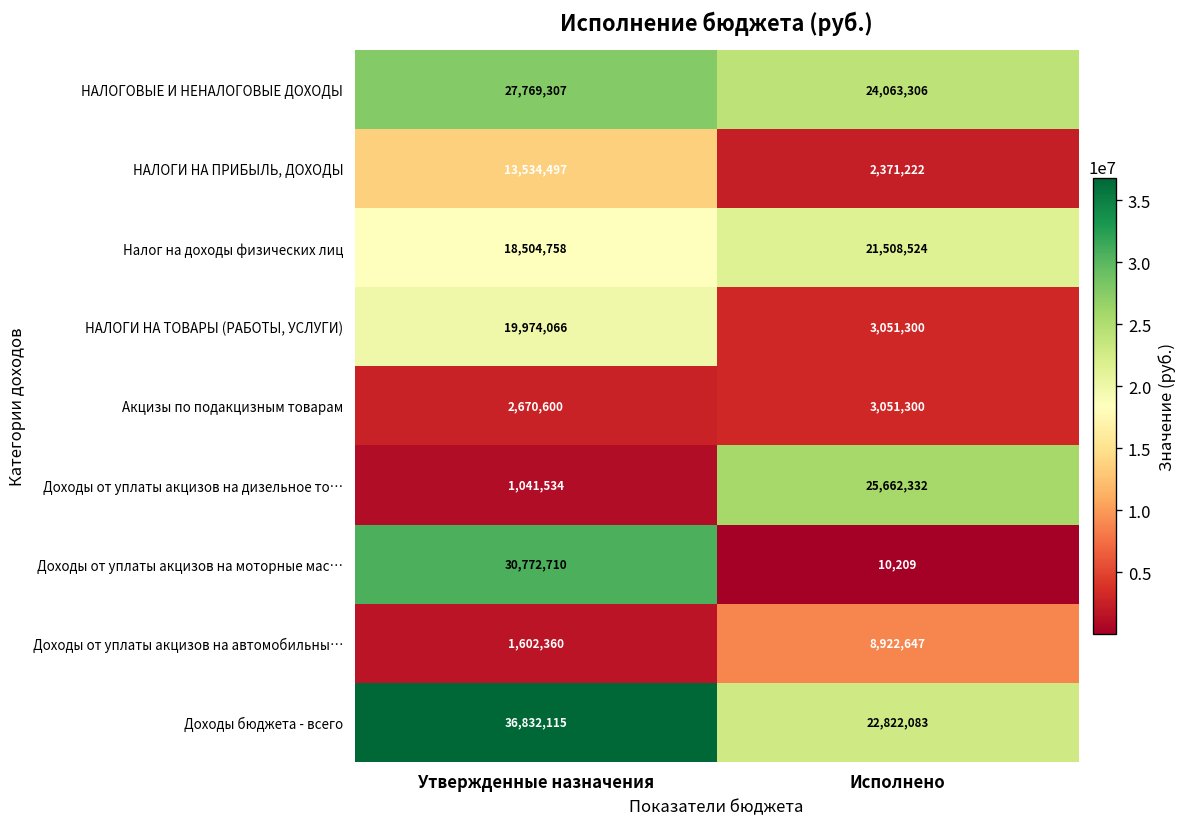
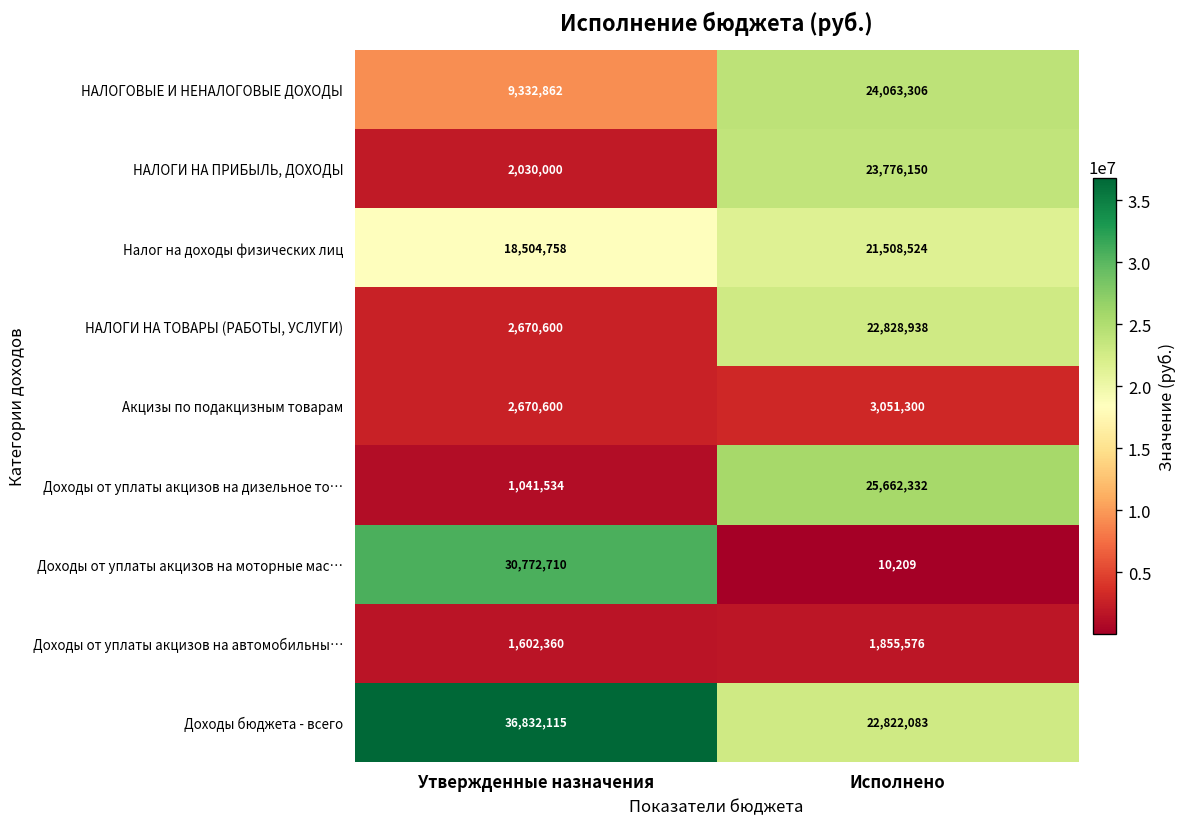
  {
    "НАЛОГОВЫЕ И НЕНАЛОГОВЫЕ ДОХОДЫ": {
-     "Утвержденные назначения": "27,769,307",
+     "Утвержденные назначения": "9,332,862",
      "Исполнено": "24,063,306"
    },
    "НАЛОГИ НА ПРИБЫЛЬ, ДОХОДЫ": {
-     "Утвержденные назначения": "13,534,497",
-     "Исполнено": "2,371,222"
+     "Утвержденные назначения": "2,030,000",
+     "Исполнено": "23,776,150"
    },
    "Налог на доходы физических лиц": {
      "Утвержденные назначения": "18,504,758",
      "Исполнено": "21,508,524"
    },
    "НАЛОГИ НА ТОВАРЫ (РАБОТЫ, УСЛУГИ)": {
-     "Утвержденные назначения": "19,974,066",
-     "Исполнено": "3,051,300"
+     "Утвержденные назначения": "2,670,600",
+     "Исполнено": "22,828,938"
    },
    "Акцизы по подакцизным товарам": {
      "Утвержденные назначения": "2,670,600",
      "Исполнено": "3,051,300"
    },
    "Доходы от уплаты акцизов на дизельное то…": {
      "Утвержденные назначения": "1,041,534",
      "Исполнено": "25,662,332"
    },
    "Доходы от уплаты акцизов на моторные мас…": {
      "Утвержденные назначения": "30,772,710",
      "Исполнено": "10,209"
    },
    "Доходы от уплаты акцизов на автомобильны…": {
      "Утвержденные назначения": "1,602,360",
-     "Исполнено": "8,922,647"
+     "Исполнено": "1,855,576"
    },
    "Доходы бюджета - всего": {
      "Утвержденные назначения": "36,832,115",
      "Исполнено": "22,822,083"
    }
  }
